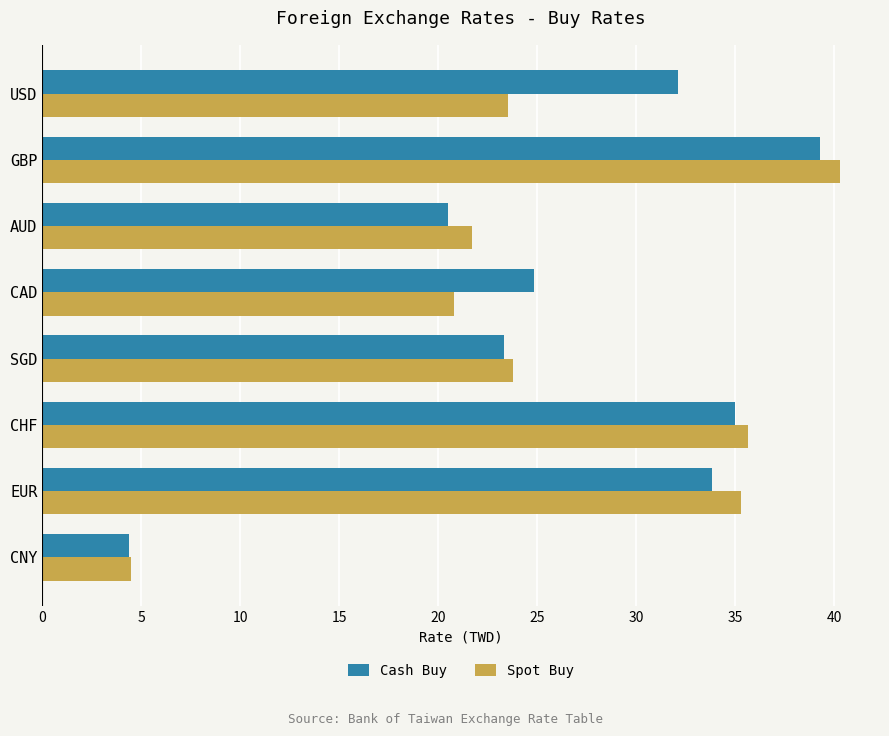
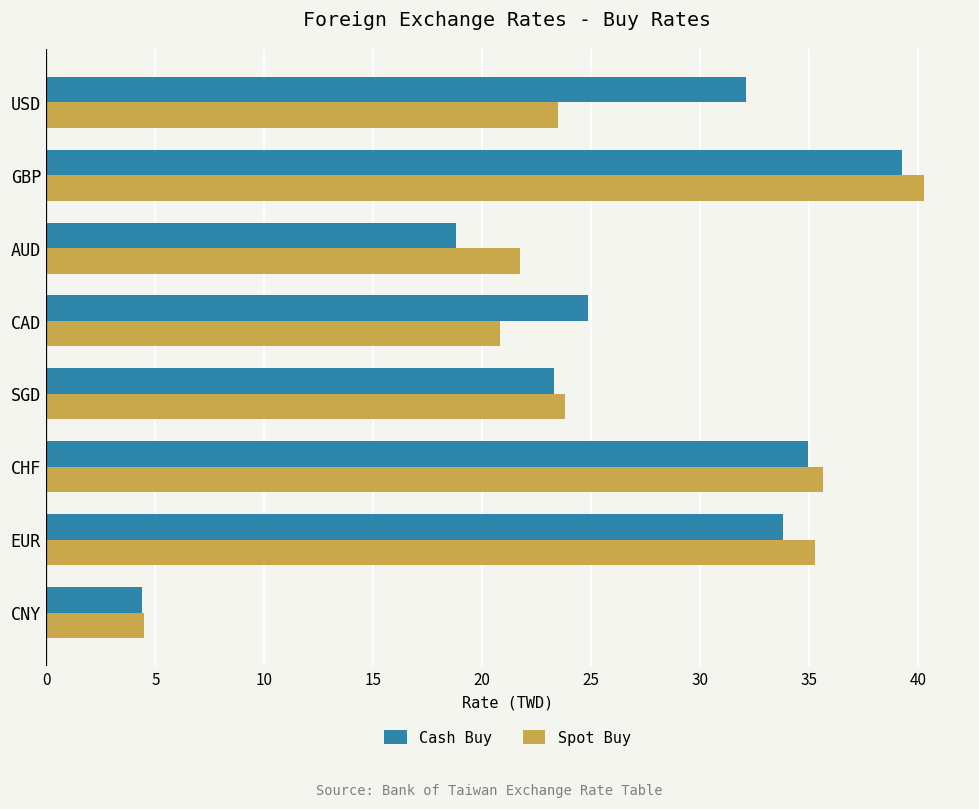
  {
    "Cash Buy": {
      "USD": 32.1,
      "GBP": 39.3,
-     "AUD": 20.5,
+     "AUD": 18.8,
      "CAD": 24.9,
      "SGD": 23.3,
      "CHF": 35.0,
      "EUR": 33.8,
      "CNY": 4.4
    },
    "Spot Buy": {
      "USD": 23.5,
      "GBP": 40.3,
      "AUD": 21.7,
      "CAD": 20.8,
      "SGD": 23.8,
      "CHF": 35.7,
      "EUR": 35.3,
      "CNY": 4.5
    }
  }
